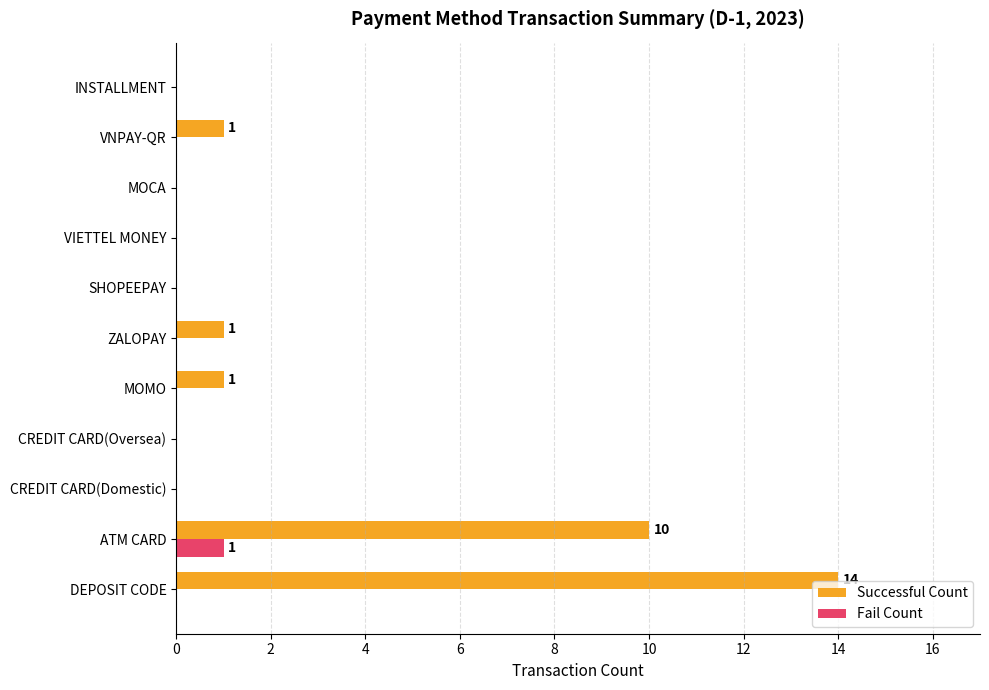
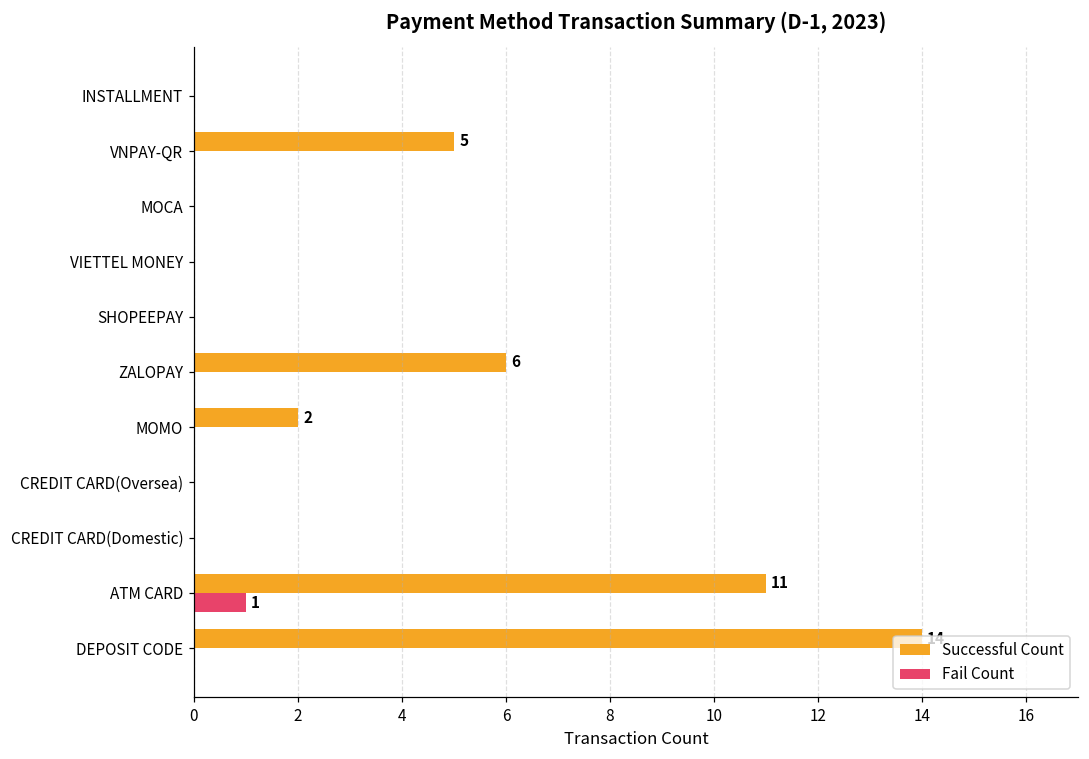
  {
    "Successful Count": {
-     "VNPAY-QR": 1,
-     "ZALOPAY": 1,
-     "MOMO": 1,
-     "ATM CARD": 10
+     "VNPAY-QR": 5,
+     "ZALOPAY": 6,
+     "MOMO": 2,
+     "ATM CARD": 11
    },
    "Fail Count": {
      "ATM CARD": 1
    }
  }
